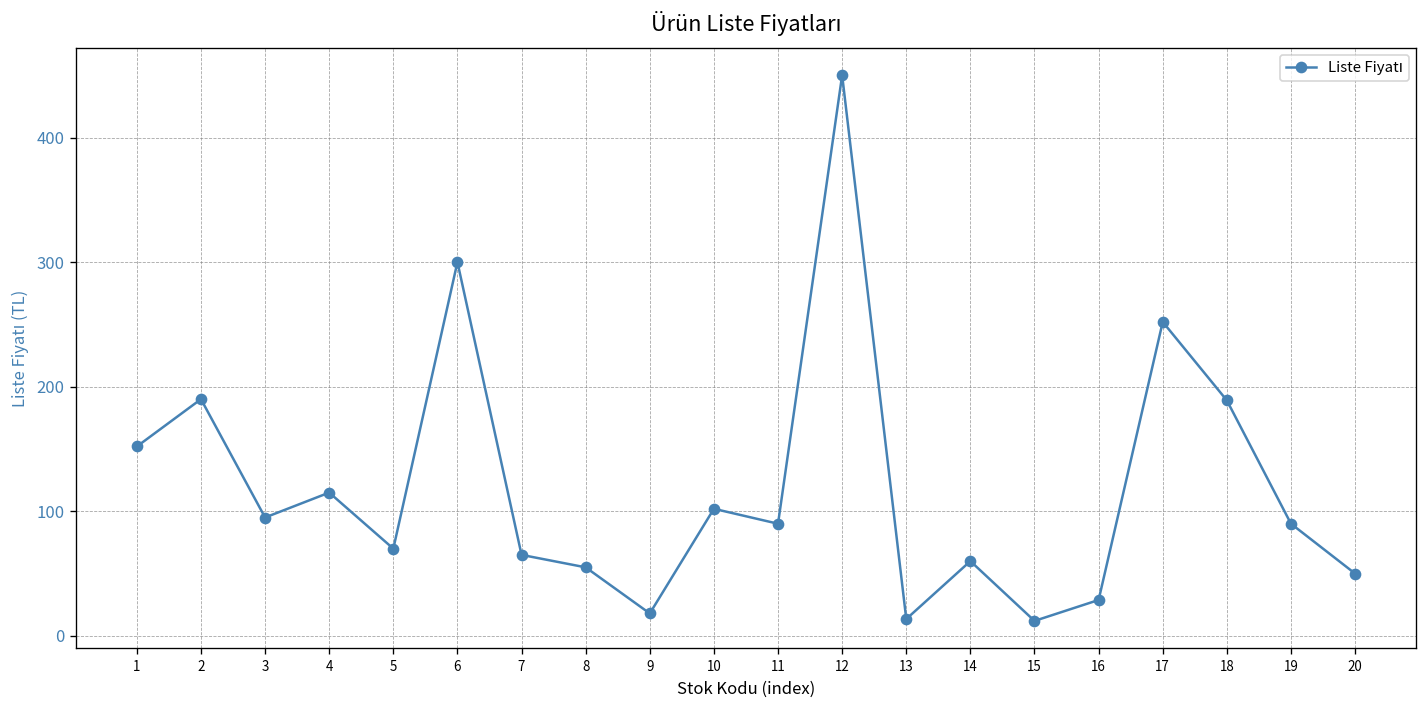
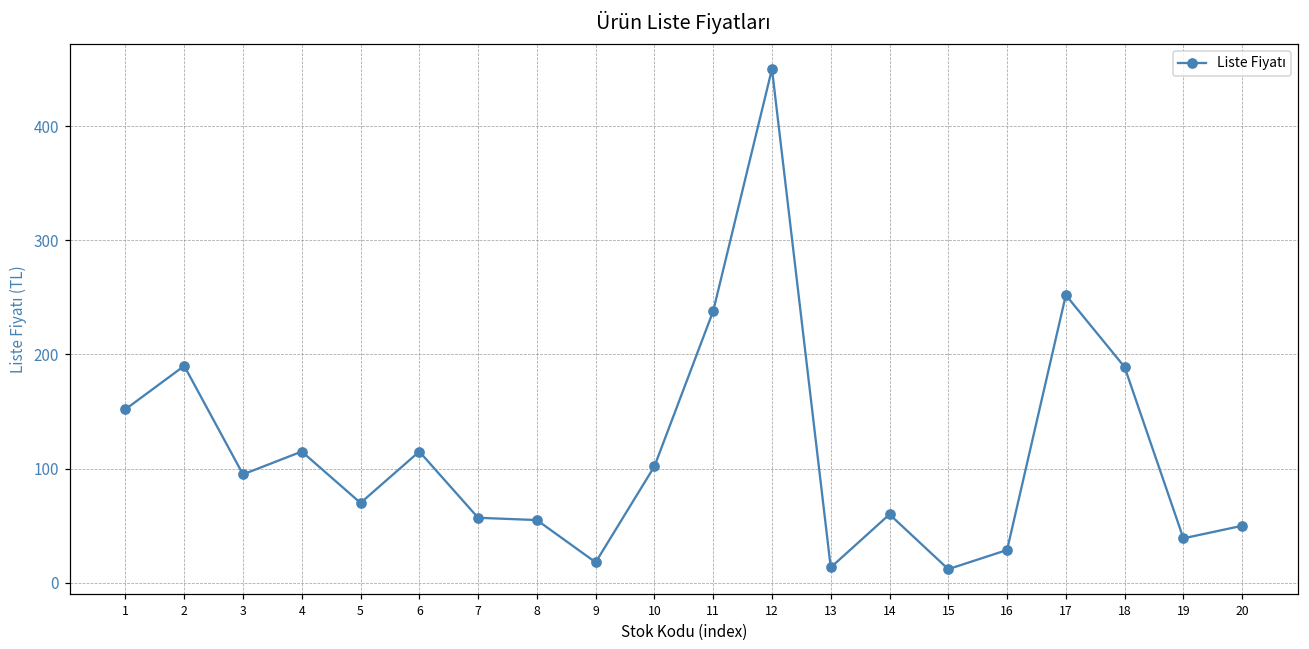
  {
    "1": 152,
    "2": 190,
    "3": 95,
    "4": 115,
    "5": 70,
-   "6": 300,
-   "7": 65,
+   "6": 115,
+   "7": 57,
    "8": 55,
    "9": 18,
    "10": 102,
-   "11": 90,
+   "11": 238,
    "12": 450,
    "13": 14,
    "14": 60,
    "15": 12,
    "16": 29,
    "17": 252,
    "18": 189,
-   "19": 90,
+   "19": 39,
    "20": 50
  }
